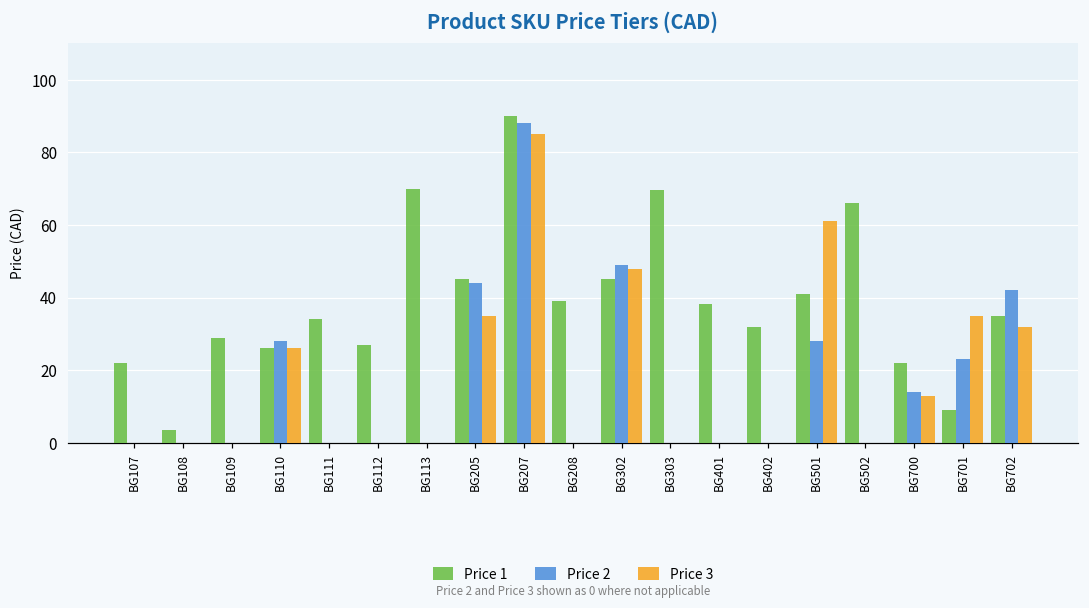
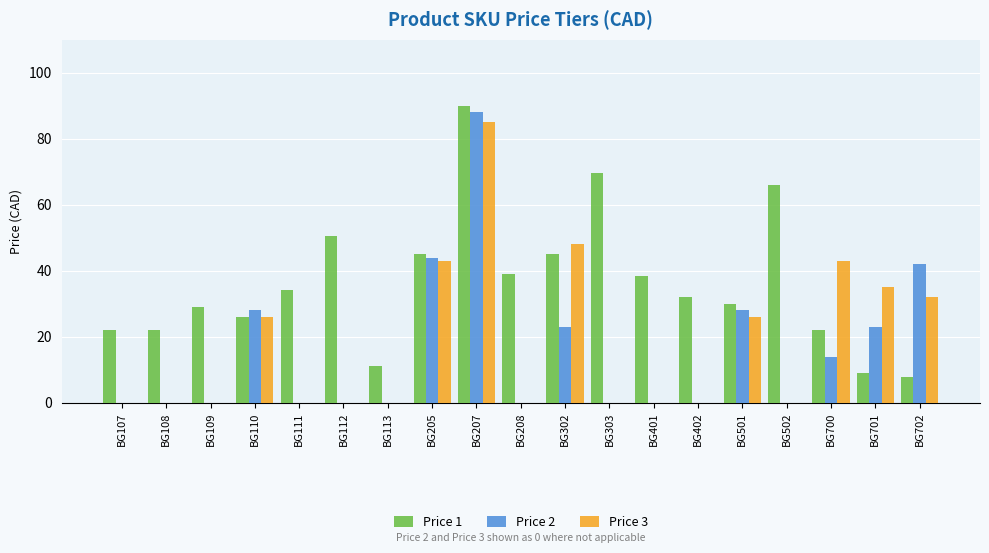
  {
    "Price 1": {
      "BG107": 22,
-     "BG108": 4,
+     "BG108": 22,
      "BG109": 29,
      "BG110": 26,
      "BG111": 34,
-     "BG112": 27,
-     "BG113": 70,
+     "BG112": 50,
+     "BG113": 11,
      "BG205": 45,
      "BG207": 90,
      "BG208": 39,
      "BG302": 45,
      "BG303": 70,
      "BG401": 38,
      "BG402": 32,
-     "BG501": 41,
+     "BG501": 30,
      "BG502": 66,
      "BG700": 22,
      "BG701": 9,
-     "BG702": 35
+     "BG702": 8
    },
    "Price 2": {
      "BG107": 0,
      "BG108": 0,
      "BG109": 0,
      "BG110": 28,
      "BG111": 0,
      "BG112": 0,
      "BG113": 0,
      "BG205": 44,
      "BG207": 88,
      "BG208": 0,
-     "BG302": 49,
+     "BG302": 23,
      "BG303": 0,
      "BG401": 0,
      "BG402": 0,
      "BG501": 28,
      "BG502": 0,
      "BG700": 14,
      "BG701": 23,
      "BG702": 42
    },
    "Price 3": {
      "BG107": 0,
      "BG108": 0,
      "BG109": 0,
      "BG110": 26,
      "BG111": 0,
      "BG112": 0,
      "BG113": 0,
-     "BG205": 35,
+     "BG205": 43,
      "BG207": 85,
      "BG208": 0,
      "BG302": 48,
      "BG303": 0,
      "BG401": 0,
      "BG402": 0,
-     "BG501": 61,
+     "BG501": 26,
      "BG502": 0,
-     "BG700": 13,
+     "BG700": 43,
      "BG701": 35,
      "BG702": 32
    }
  }
